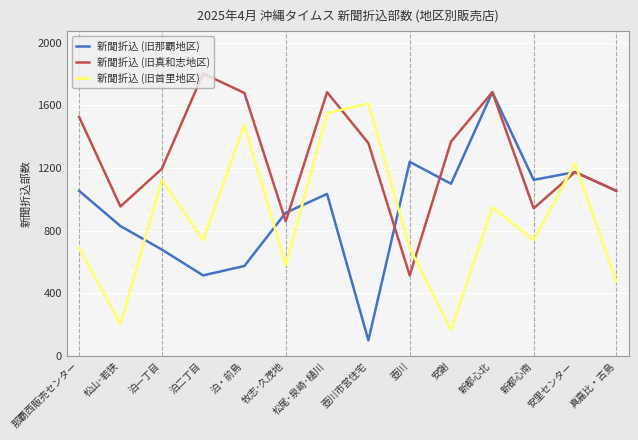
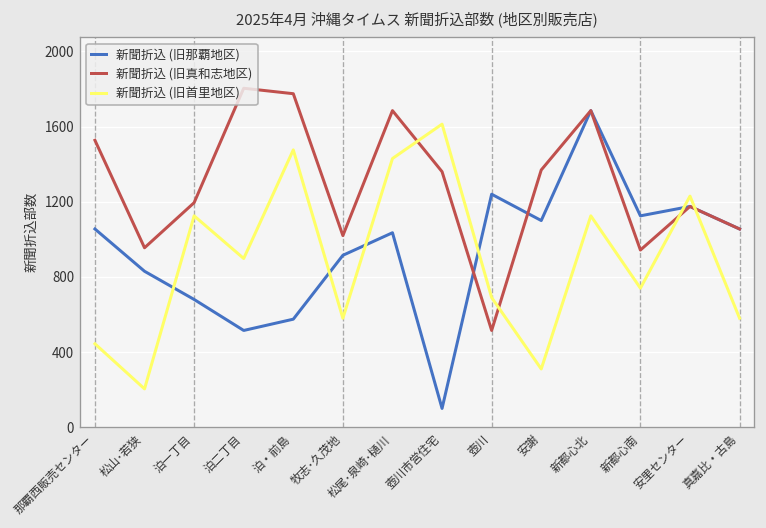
  {
    "新聞折込 (旧真和志地区)": {
      "那覇西販売センター": 1530,
      "松山･若狭": 960,
      "泊一丁目": 1200,
-     "泊・前島": 1680,
-     "牧志･久茂地": 860,
+     "泊・前島": 1780,
+     "牧志･久茂地": 1020,
      "松尾･泉崎･樋川": 1690,
      "壺川市営住宅": 1360,
      "壺川": 520,
      "安謝": 1370,
      "新都心南": 940
    },
    "新聞折込 (旧首里地区)": {
-     "那覇西販売センター": 690,
+     "那覇西販売センター": 440,
      "松山･若狭": 200,
      "泊一丁目": 1130,
-     "泊二丁目": 740,
+     "泊二丁目": 900,
      "泊・前島": 1480,
      "牧志･久茂地": 580,
-     "松尾･泉崎･樋川": 1550,
+     "松尾･泉崎･樋川": 1430,
      "壺川市営住宅": 1610,
      "壺川": 690,
-     "安謝": 170,
-     "新都心北": 950,
+     "安謝": 310,
+     "新都心北": 1130,
      "新都心南": 740,
      "安里センター": 1230,
-     "真嘉比・古島": 480
+     "真嘉比・古島": 580
    }
  }
